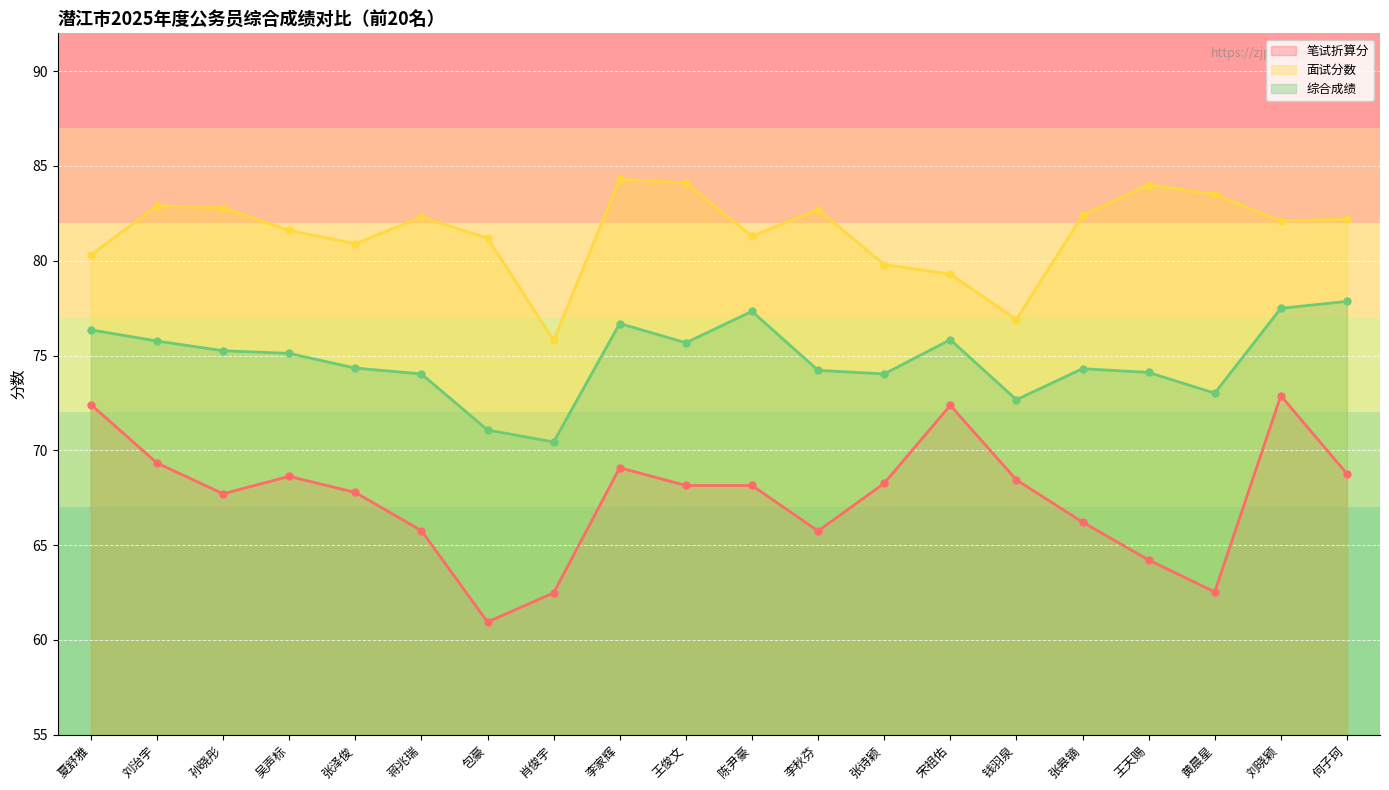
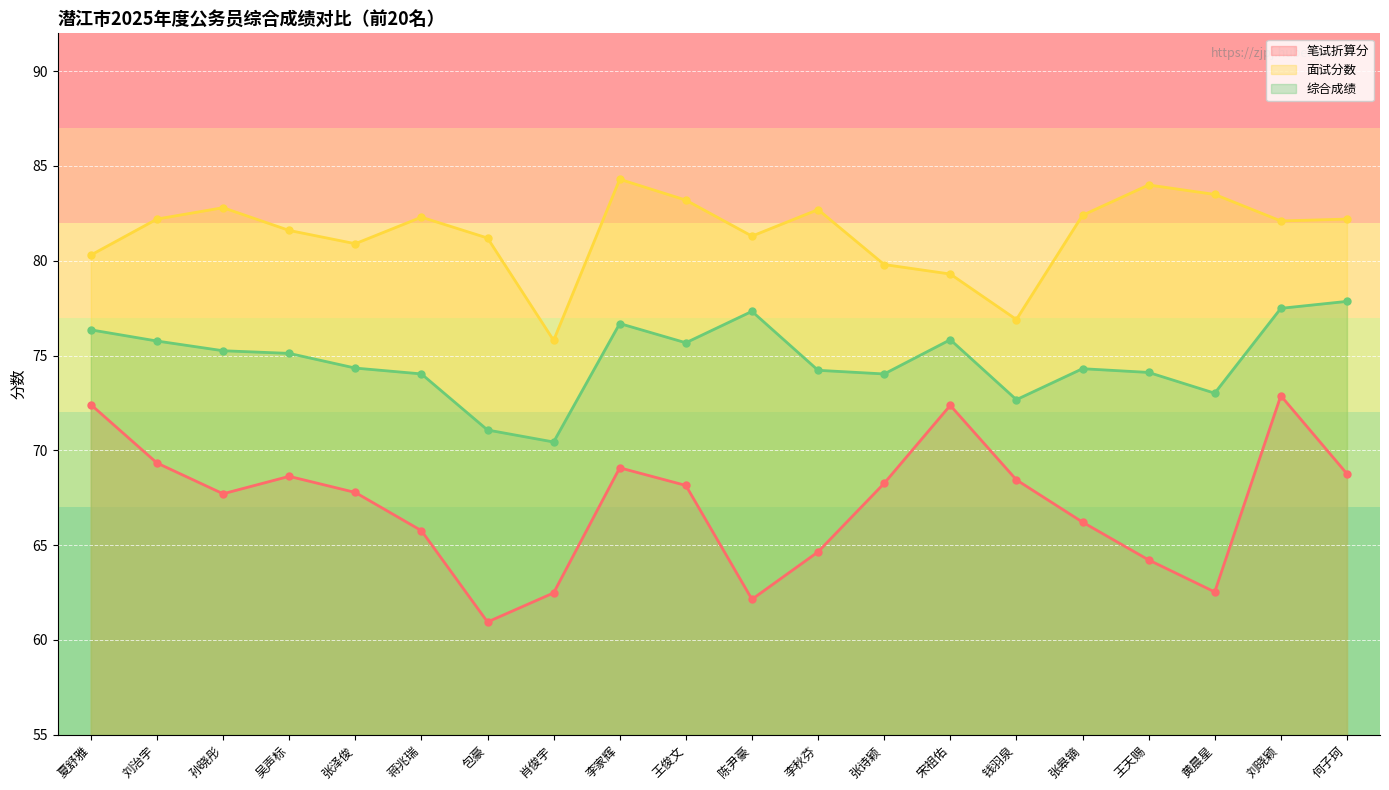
  {
    "笔试折算分": {
      "夏舒雅": 72.4,
      "刘治宇": 69.3,
      "孙晓彤": 67.7,
      "吴声标": 68.6,
      "张泽俊": 67.8,
      "蒋兆瑞": 65.8,
      "包豪": 60.9,
      "肖俊宇": 62.5,
      "李家辉": 69.1,
      "王俊文": 68.1,
-     "陈尹豪": 68.1,
-     "李秋芬": 65.7,
+     "陈尹豪": 62.1,
+     "李秋芬": 64.6,
      "张诗颖": 68.3,
      "宋祖佑": 72.4,
      "钱羽泉": 68.4,
      "张皋镝": 66.2,
      "王天赐": 64.2,
      "黄晨星": 62.5,
      "刘晓颖": 72.9,
      "何子珂": 68.8
    },
    "面试分数": {
      "夏舒雅": 80.3,
-     "刘治宇": 82.9,
+     "刘治宇": 82.2,
      "孙晓彤": 82.8,
      "吴声标": 81.6,
      "张泽俊": 80.9,
      "蒋兆瑞": 82.3,
      "包豪": 81.2,
      "肖俊宇": 75.8,
      "李家辉": 84.3,
-     "王俊文": 84.1,
+     "王俊文": 83.2,
      "陈尹豪": 81.3,
      "李秋芬": 82.7,
      "张诗颖": 79.8,
      "宋祖佑": 79.3,
      "钱羽泉": 76.9,
      "张皋镝": 82.4,
      "王天赐": 84.0,
      "黄晨星": 83.5,
      "刘晓颖": 82.1,
      "何子珂": 82.2
    },
    "综合成绩": {
      "夏舒雅": 76.4,
      "刘治宇": 75.8,
      "孙晓彤": 75.3,
      "吴声标": 75.1,
      "张泽俊": 74.3,
      "蒋兆瑞": 74.0,
      "包豪": 71.1,
      "肖俊宇": 70.4,
      "李家辉": 76.7,
      "王俊文": 75.7,
      "陈尹豪": 77.3,
      "李秋芬": 74.2,
      "张诗颖": 74.0,
      "宋祖佑": 75.8,
      "钱羽泉": 72.7,
      "张皋镝": 74.3,
      "王天赐": 74.1,
      "黄晨星": 73.0,
      "刘晓颖": 77.5,
      "何子珂": 77.9
    }
  }
